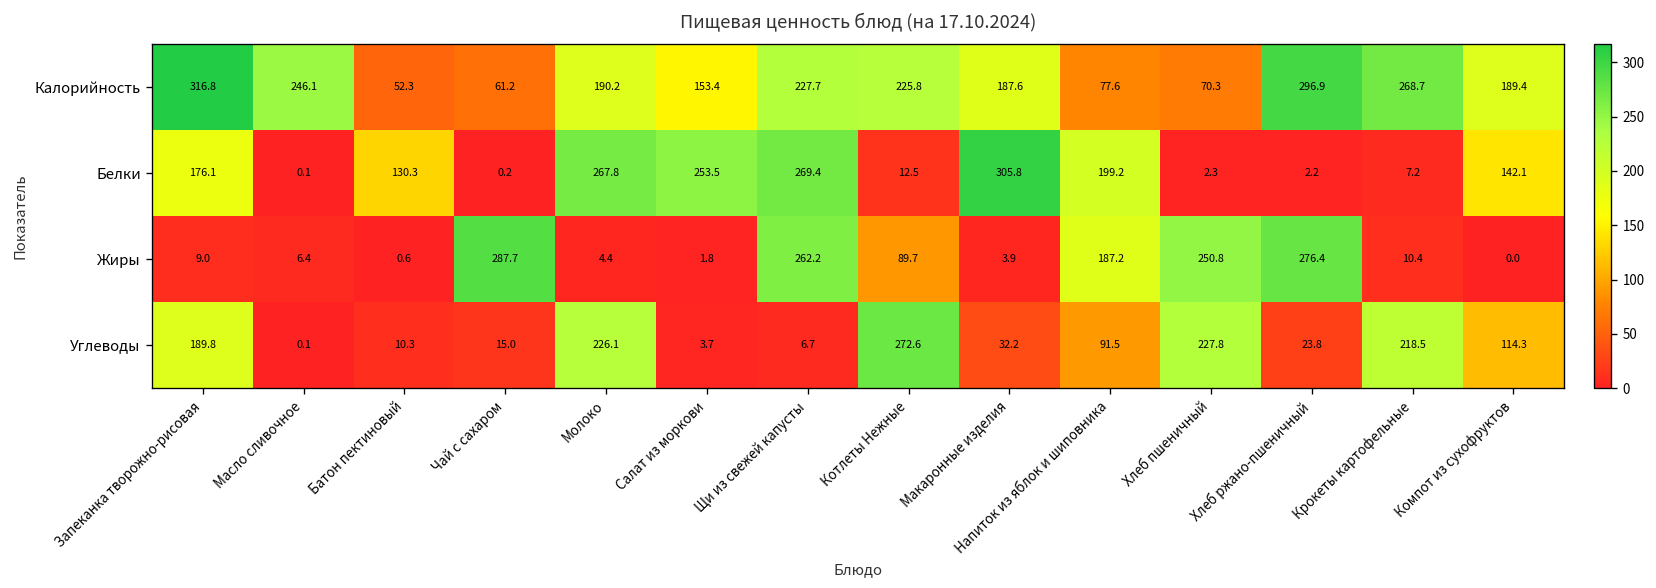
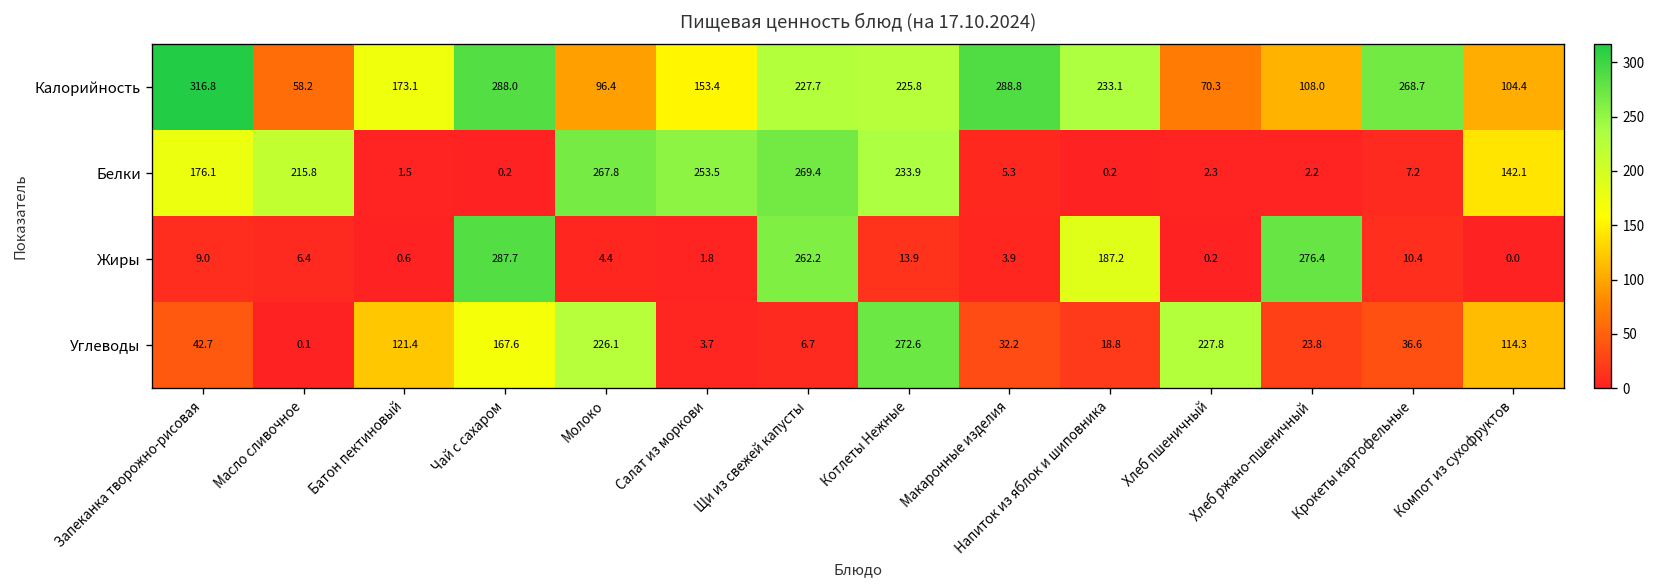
  {
    "Калорийность": {
      "Запеканка творожно-рисовая": 316.8,
-     "Масло сливочное": 246.1,
-     "Батон пектиновый": 52.3,
-     "Чай с сахаром": 61.2,
-     "Молоко": 190.2,
+     "Масло сливочное": 58.2,
+     "Батон пектиновый": 173.1,
+     "Чай с сахаром": 288.0,
+     "Молоко": 96.4,
      "Салат из моркови": 153.4,
      "Щи из свежей капусты": 227.7,
      "Котлеты Нежные": 225.8,
-     "Макаронные изделия": 187.6,
-     "Напиток из яблок и шиповника": 77.6,
+     "Макаронные изделия": 288.8,
+     "Напиток из яблок и шиповника": 233.1,
      "Хлеб пшеничный": 70.3,
-     "Хлеб ржано-пшеничный": 296.9,
+     "Хлеб ржано-пшеничный": 108.0,
      "Крокеты картофельные": 268.7,
-     "Компот из сухофруктов": 189.4
+     "Компот из сухофруктов": 104.4
    },
    "Белки": {
      "Запеканка творожно-рисовая": 176.1,
-     "Масло сливочное": 0.1,
-     "Батон пектиновый": 130.3,
+     "Масло сливочное": 215.8,
+     "Батон пектиновый": 1.5,
      "Чай с сахаром": 0.2,
      "Молоко": 267.8,
      "Салат из моркови": 253.5,
      "Щи из свежей капусты": 269.4,
-     "Котлеты Нежные": 12.5,
-     "Макаронные изделия": 305.8,
-     "Напиток из яблок и шиповника": 199.2,
+     "Котлеты Нежные": 233.9,
+     "Макаронные изделия": 5.3,
+     "Напиток из яблок и шиповника": 0.2,
      "Хлеб пшеничный": 2.3,
      "Хлеб ржано-пшеничный": 2.2,
      "Крокеты картофельные": 7.2,
      "Компот из сухофруктов": 142.1
    },
    "Жиры": {
      "Запеканка творожно-рисовая": 9.0,
      "Масло сливочное": 6.4,
      "Батон пектиновый": 0.6,
      "Чай с сахаром": 287.7,
      "Молоко": 4.4,
      "Салат из моркови": 1.8,
      "Щи из свежей капусты": 262.2,
-     "Котлеты Нежные": 89.7,
+     "Котлеты Нежные": 13.9,
      "Макаронные изделия": 3.9,
      "Напиток из яблок и шиповника": 187.2,
-     "Хлеб пшеничный": 250.8,
+     "Хлеб пшеничный": 0.2,
      "Хлеб ржано-пшеничный": 276.4,
      "Крокеты картофельные": 10.4,
      "Компот из сухофруктов": 0.0
    },
    "Углеводы": {
-     "Запеканка творожно-рисовая": 189.8,
+     "Запеканка творожно-рисовая": 42.7,
      "Масло сливочное": 0.1,
-     "Батон пектиновый": 10.3,
-     "Чай с сахаром": 15.0,
+     "Батон пектиновый": 121.4,
+     "Чай с сахаром": 167.6,
      "Молоко": 226.1,
      "Салат из моркови": 3.7,
      "Щи из свежей капусты": 6.7,
      "Котлеты Нежные": 272.6,
      "Макаронные изделия": 32.2,
-     "Напиток из яблок и шиповника": 91.5,
+     "Напиток из яблок и шиповника": 18.8,
      "Хлеб пшеничный": 227.8,
      "Хлеб ржано-пшеничный": 23.8,
-     "Крокеты картофельные": 218.5,
+     "Крокеты картофельные": 36.6,
      "Компот из сухофруктов": 114.3
    }
  }
